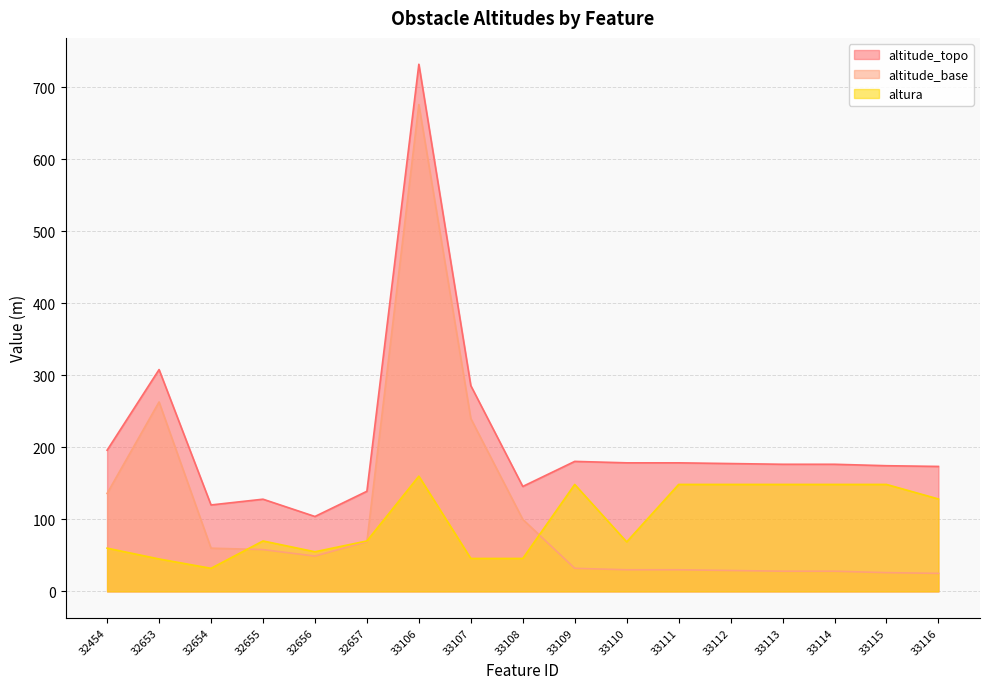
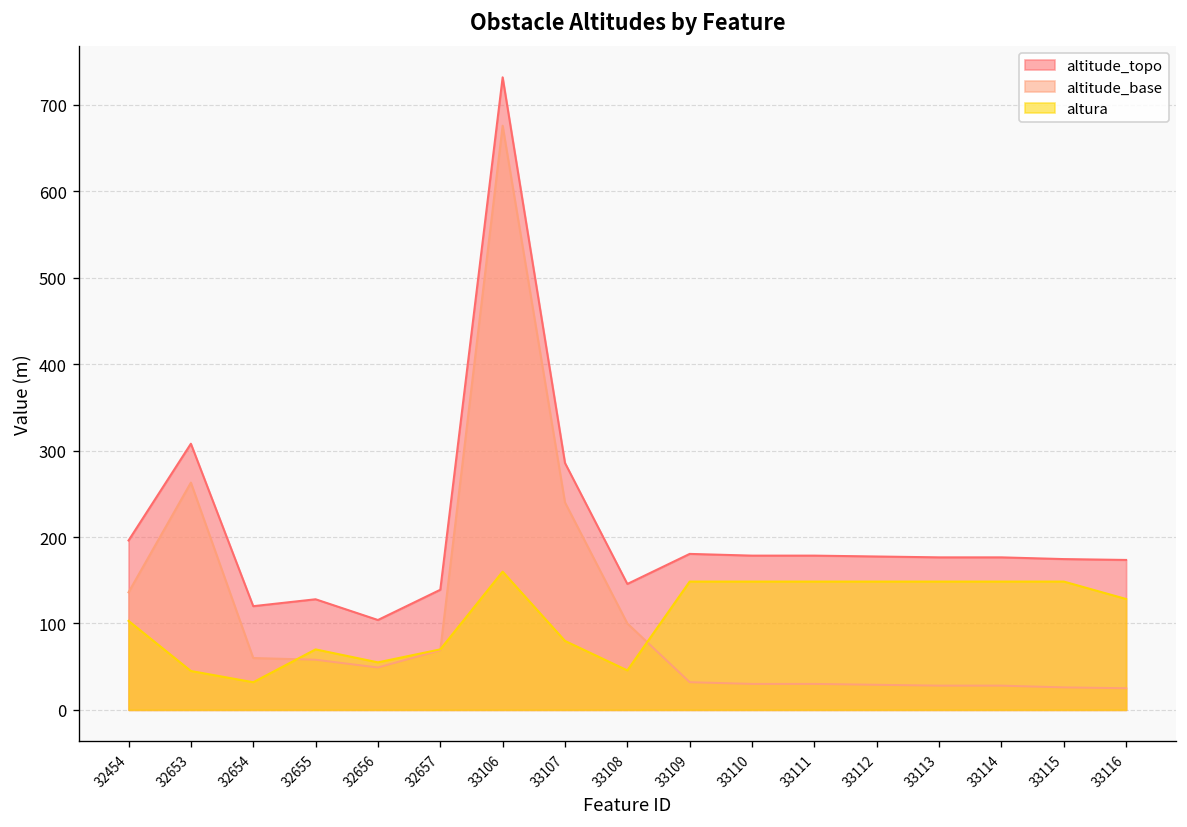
  {
    "altura": {
-     "32454": 60,
+     "32454": 100,
      "32653": 50,
      "32654": 30,
      "32655": 70,
      "32656": 60,
      "33106": 160,
-     "33107": 50,
+     "33107": 80,
      "33108": 50,
      "33109": 150,
-     "33110": 70,
+     "33110": 150,
      "33111": 150,
      "33112": 150,
      "33113": 150,
      "33114": 150,
      "33115": 150,
      "33116": 130
    }
  }
